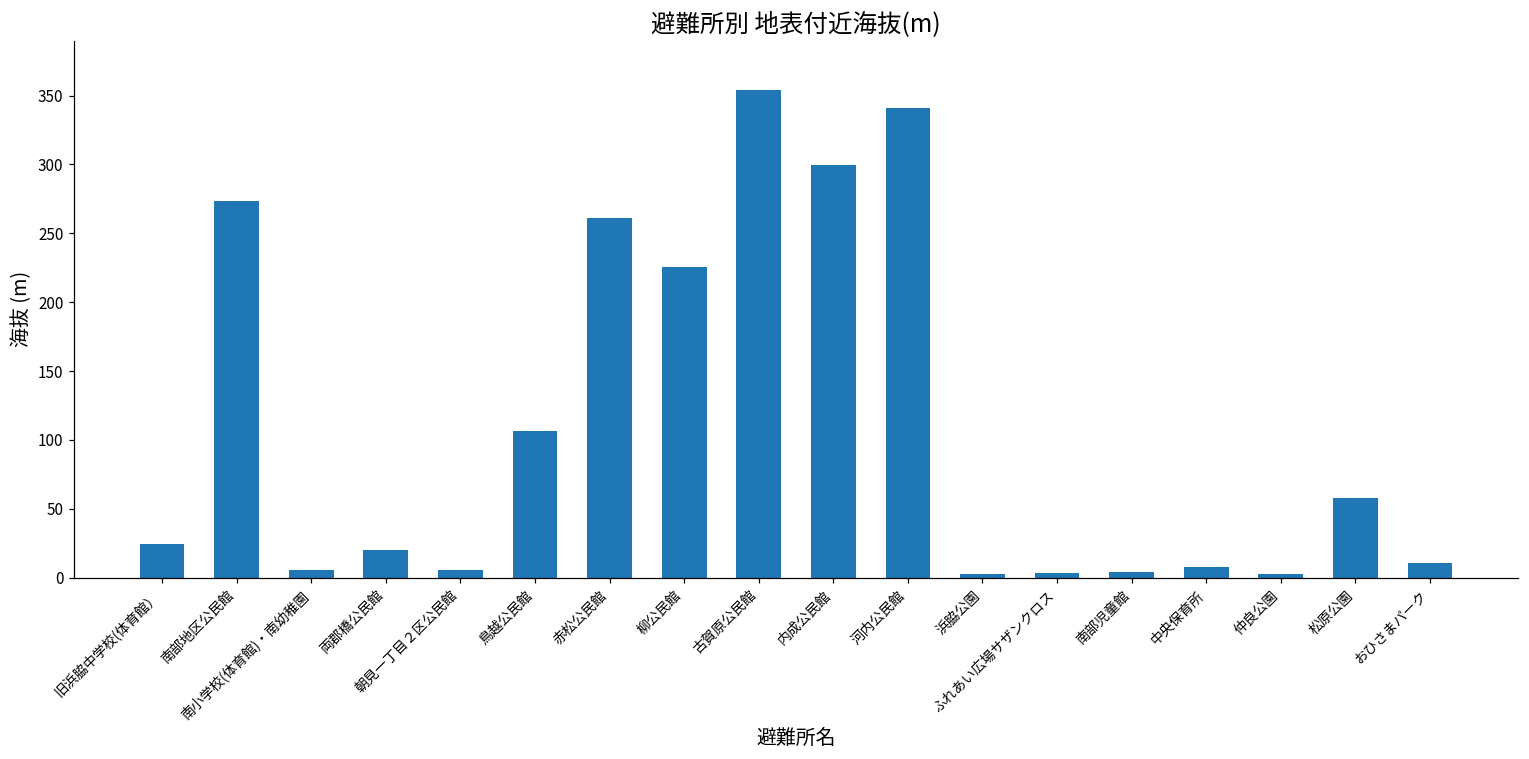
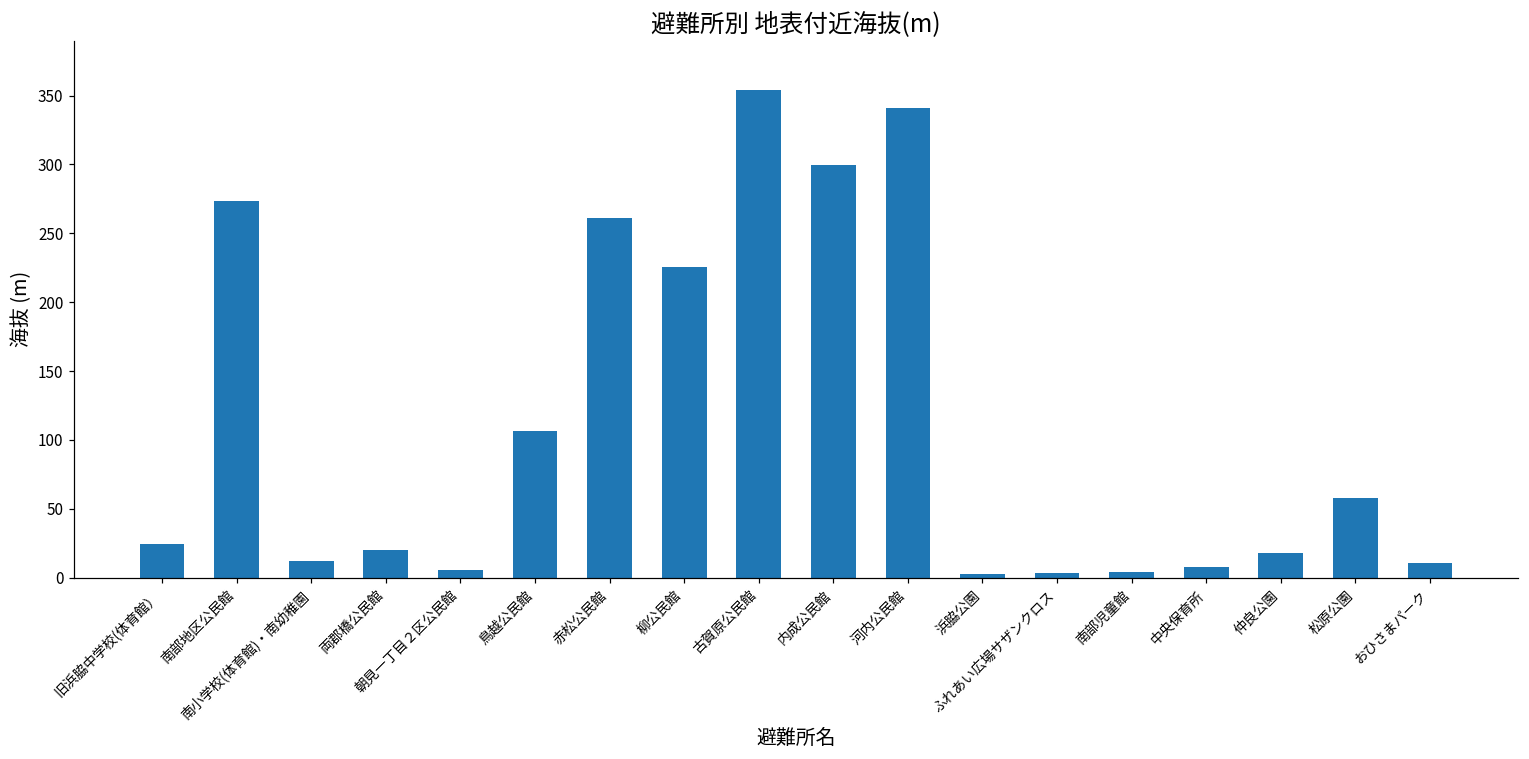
  {
    "旧浜脇中学校(体育館）": 25,
    "南部地区公民館": 273,
-   "南小学校(体育館)・南幼稚園": 6,
+   "南小学校(体育館)・南幼稚園": 12,
    "両郡橋公民館": 20,
    "朝見一丁目２区公民館": 5,
    "鳥越公民館": 107,
    "赤松公民館": 261,
    "柳公民館": 226,
    "古賀原公民館": 354,
    "内成公民館": 300,
    "河内公民館": 341,
    "浜脇公園": 2,
    "ふれあい広場サザンクロス": 3,
    "南部児童館": 4,
    "中央保育所": 8,
-   "仲良公園": 3,
+   "仲良公園": 18,
    "松原公園": 58,
    "おひさまパーク": 11
  }
